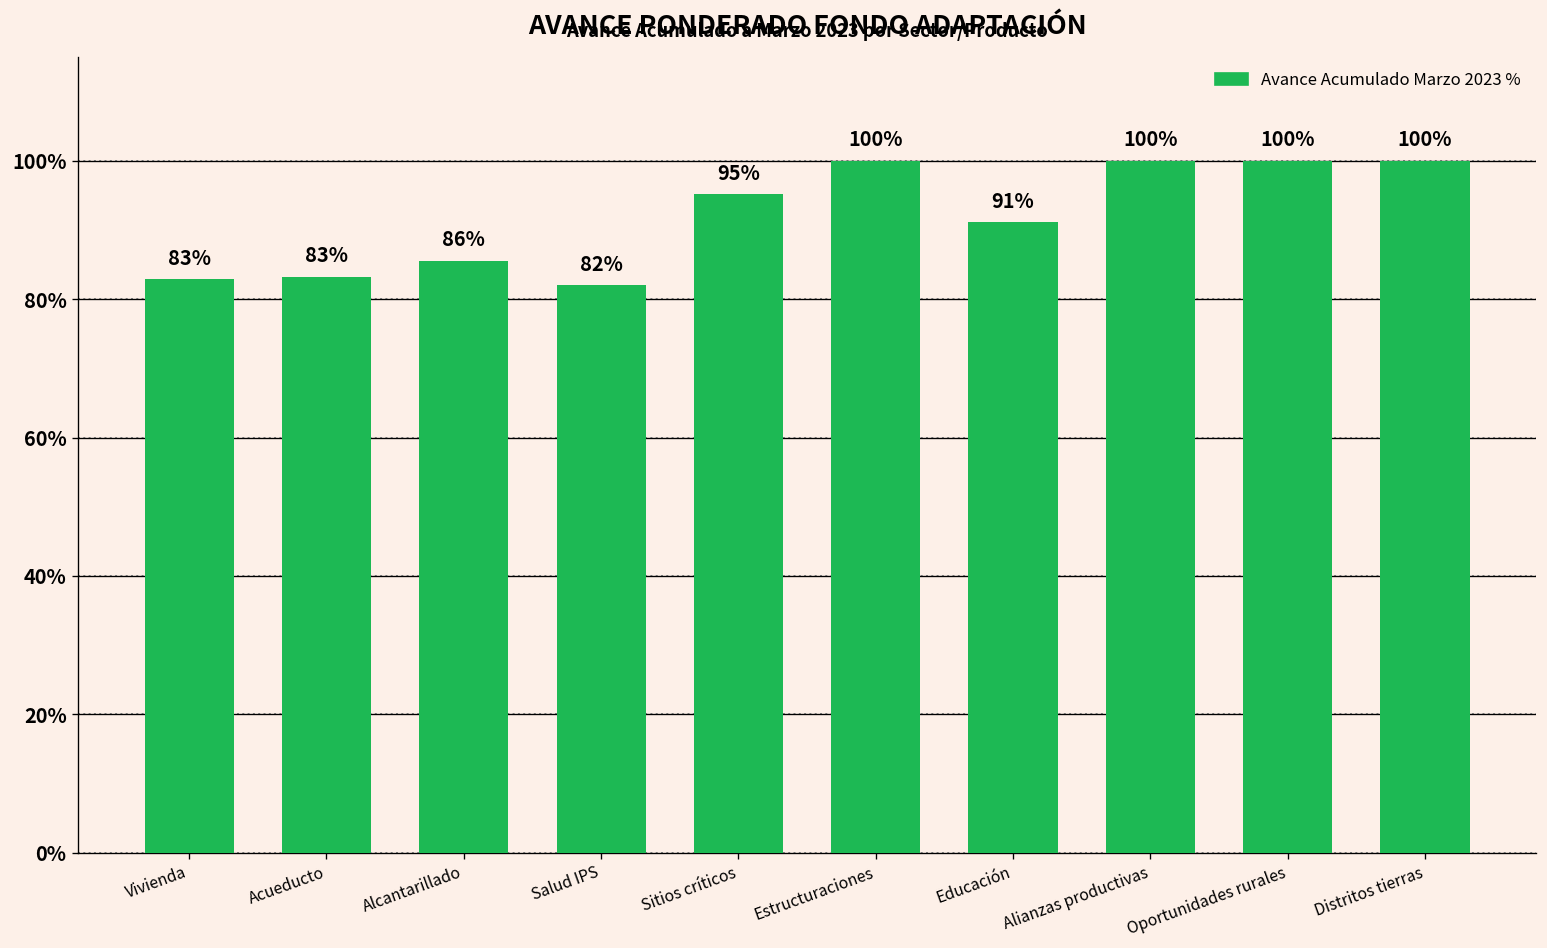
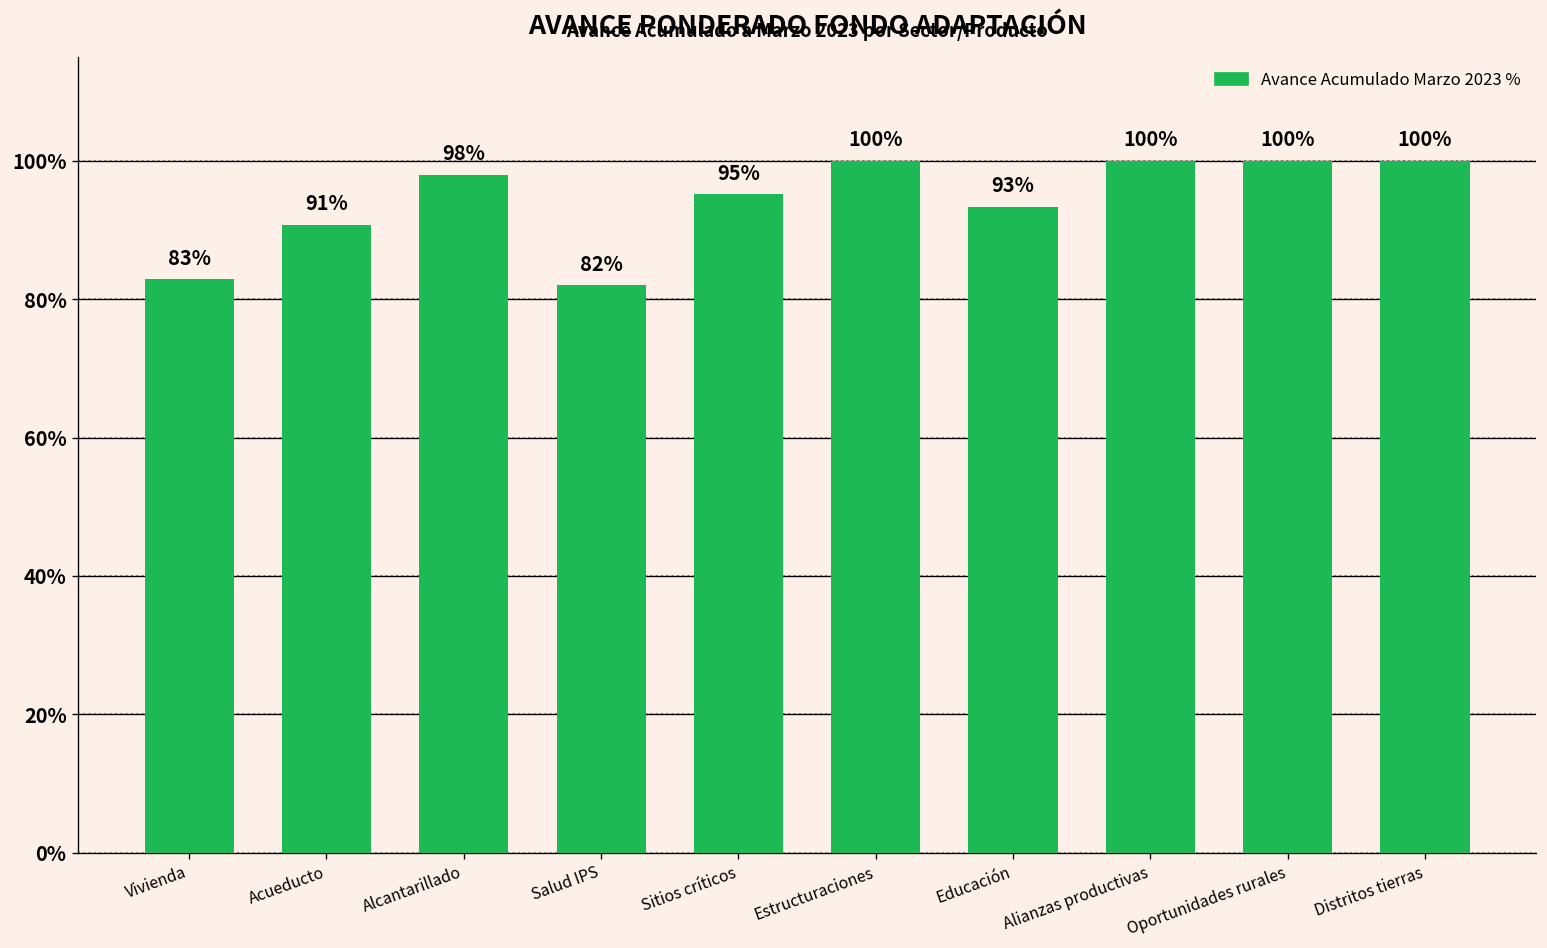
  {
    "Vivienda": "83%",
-   "Acueducto": "83%",
-   "Alcantarillado": "86%",
+   "Acueducto": "91%",
+   "Alcantarillado": "98%",
    "Salud IPS": "82%",
    "Sitios críticos": "95%",
    "Estructuraciones": "100%",
-   "Educación": "91%",
+   "Educación": "93%",
    "Alianzas productivas": "100%",
    "Oportunidades rurales": "100%",
    "Distritos tierras": "100%"
  }
